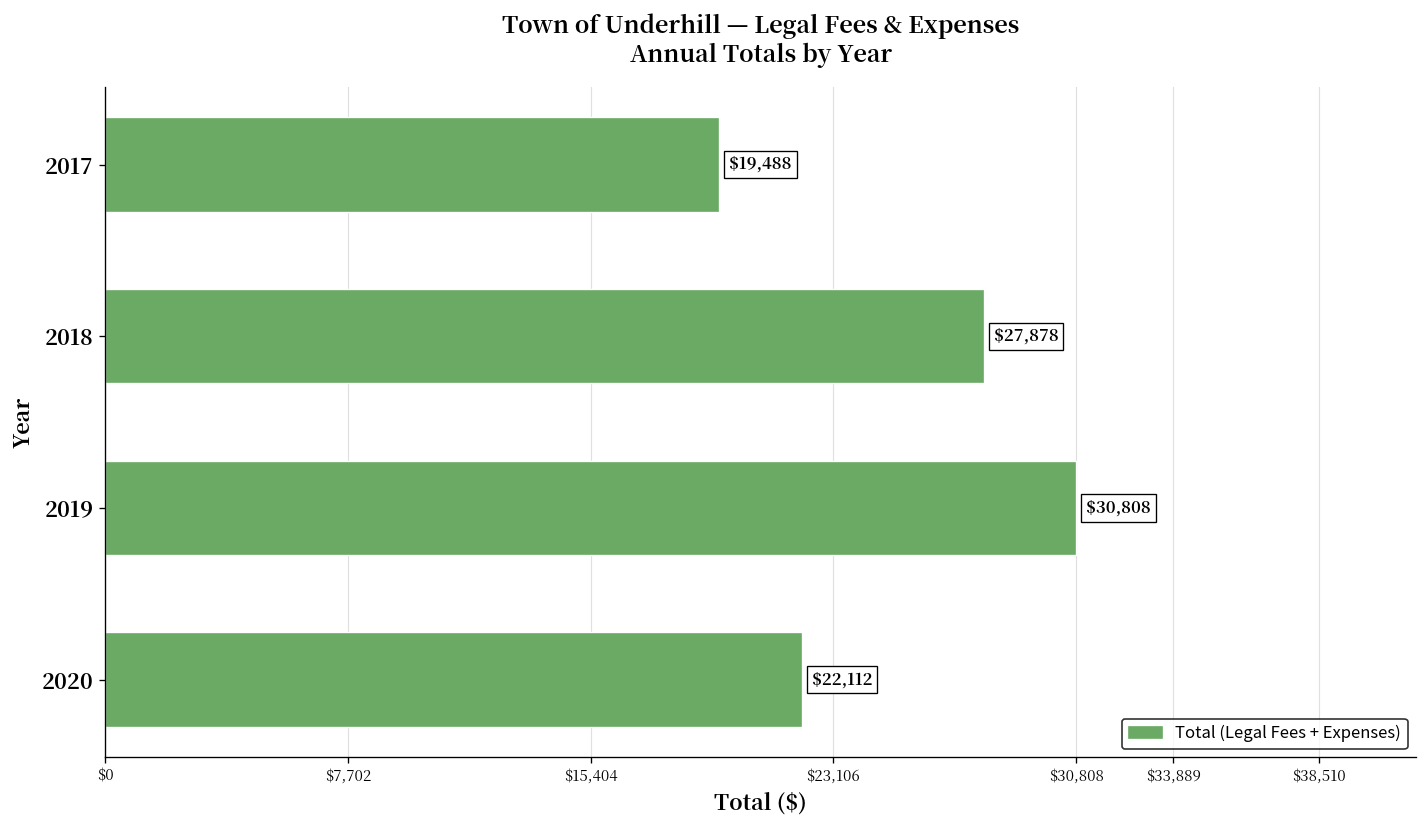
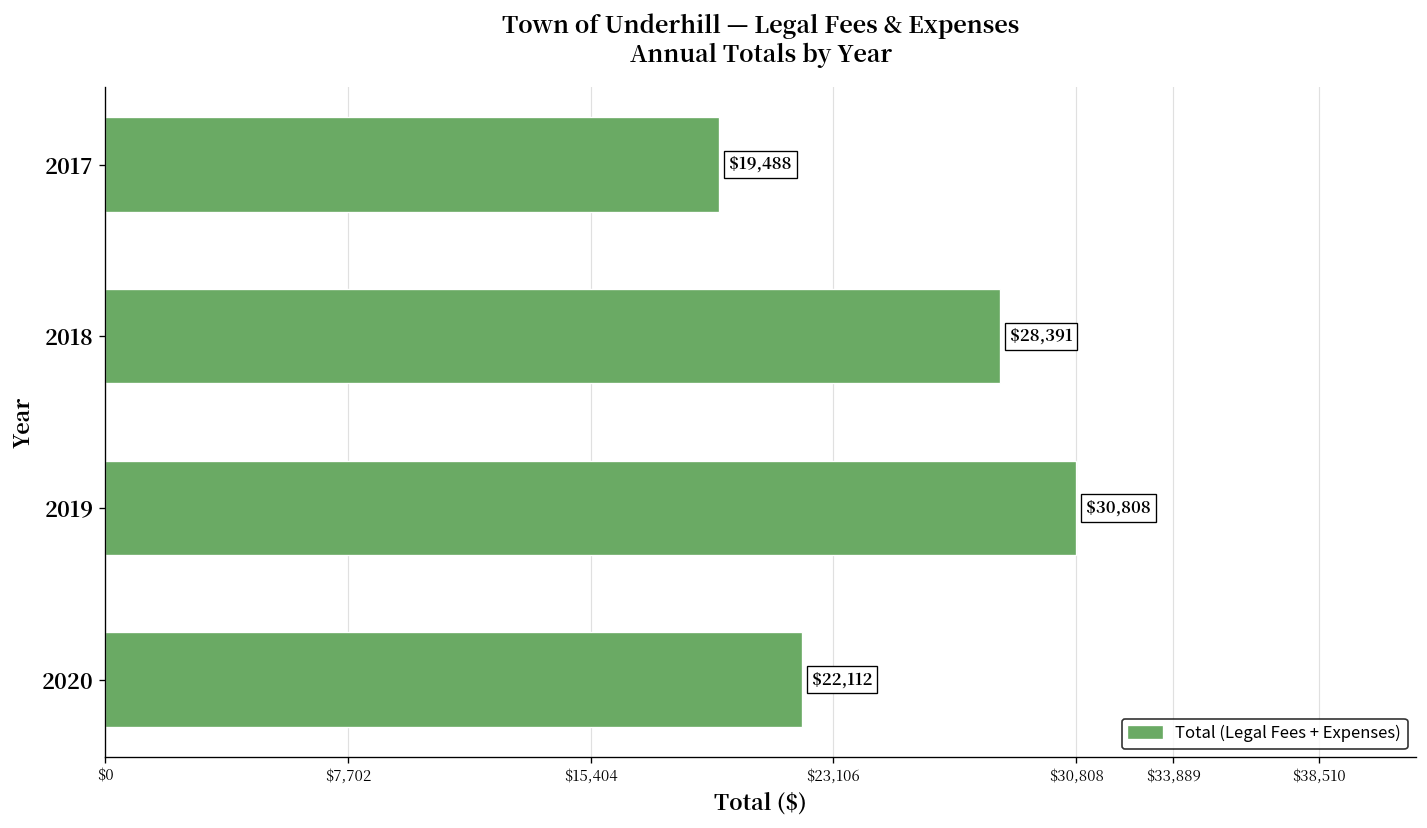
  {
-   "2018": "$27,878"
+   "2018": "$28,391"
  }
